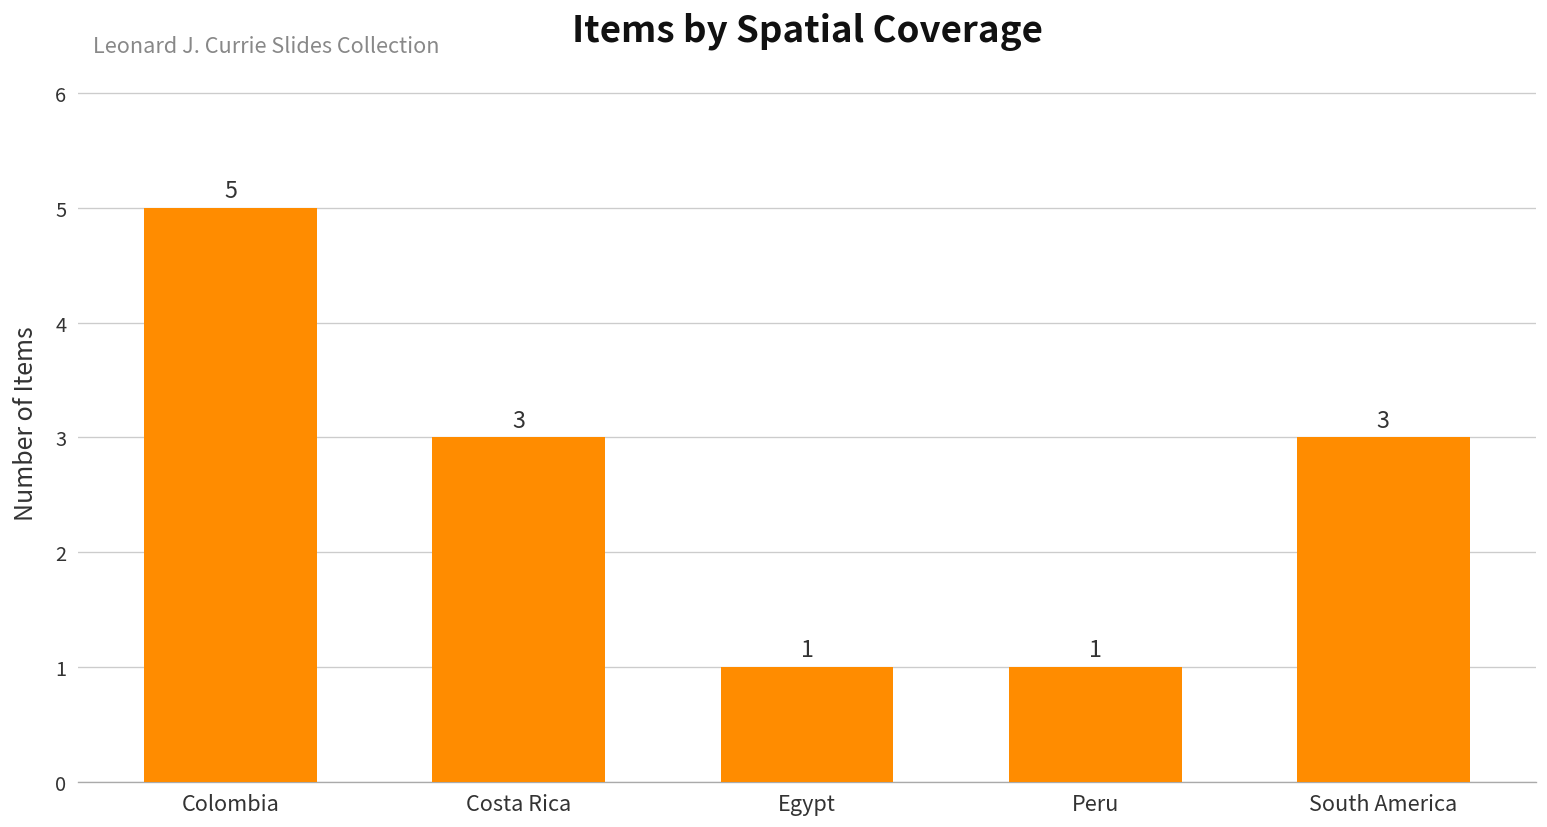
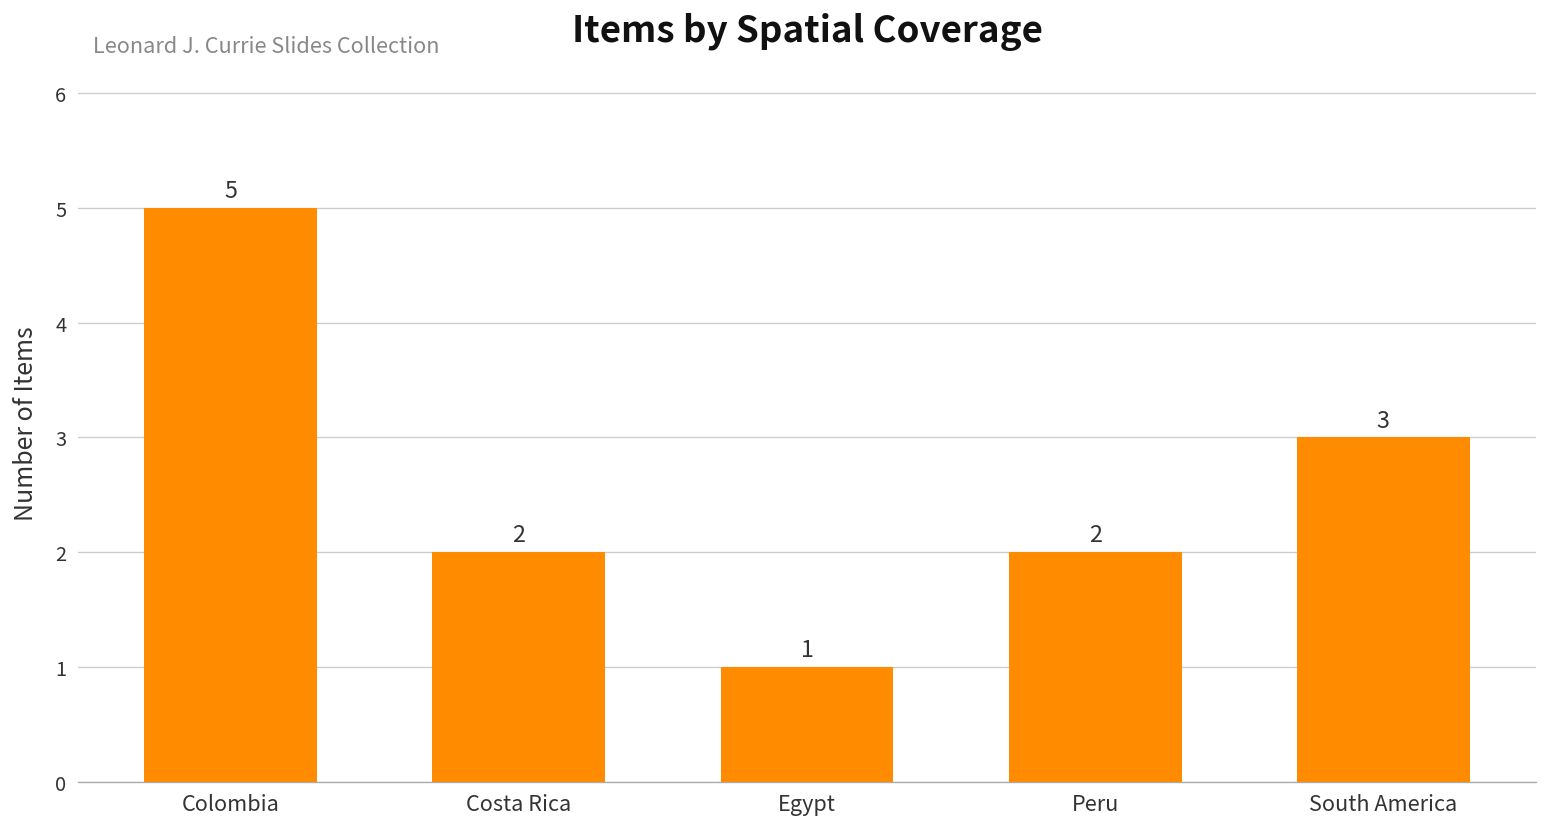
  {
    "Colombia": 5,
-   "Costa Rica": 3,
+   "Costa Rica": 2,
    "Egypt": 1,
-   "Peru": 1,
+   "Peru": 2,
    "South America": 3
  }
